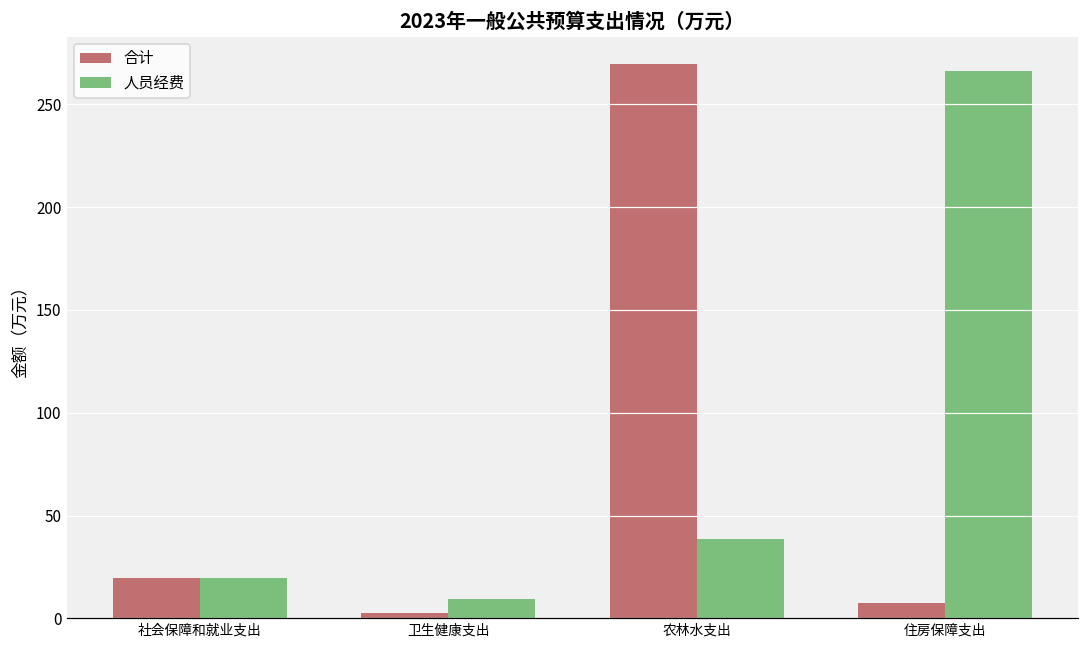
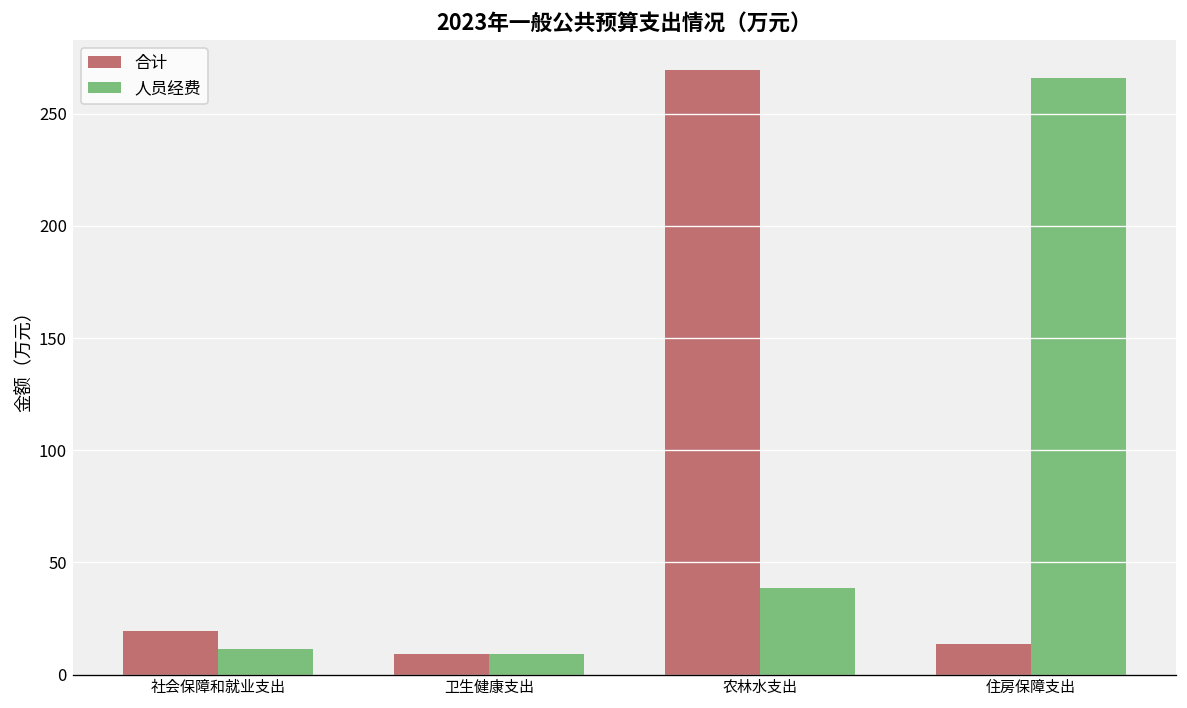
  {
    "合计": {
      "社会保障和就业支出": 20,
-     "卫生健康支出": 3,
+     "卫生健康支出": 9,
      "农林水支出": 269,
-     "住房保障支出": 7
+     "住房保障支出": 14
    },
    "人员经费": {
-     "社会保障和就业支出": 20,
+     "社会保障和就业支出": 11,
      "卫生健康支出": 9,
      "农林水支出": 39,
      "住房保障支出": 266
    }
  }
